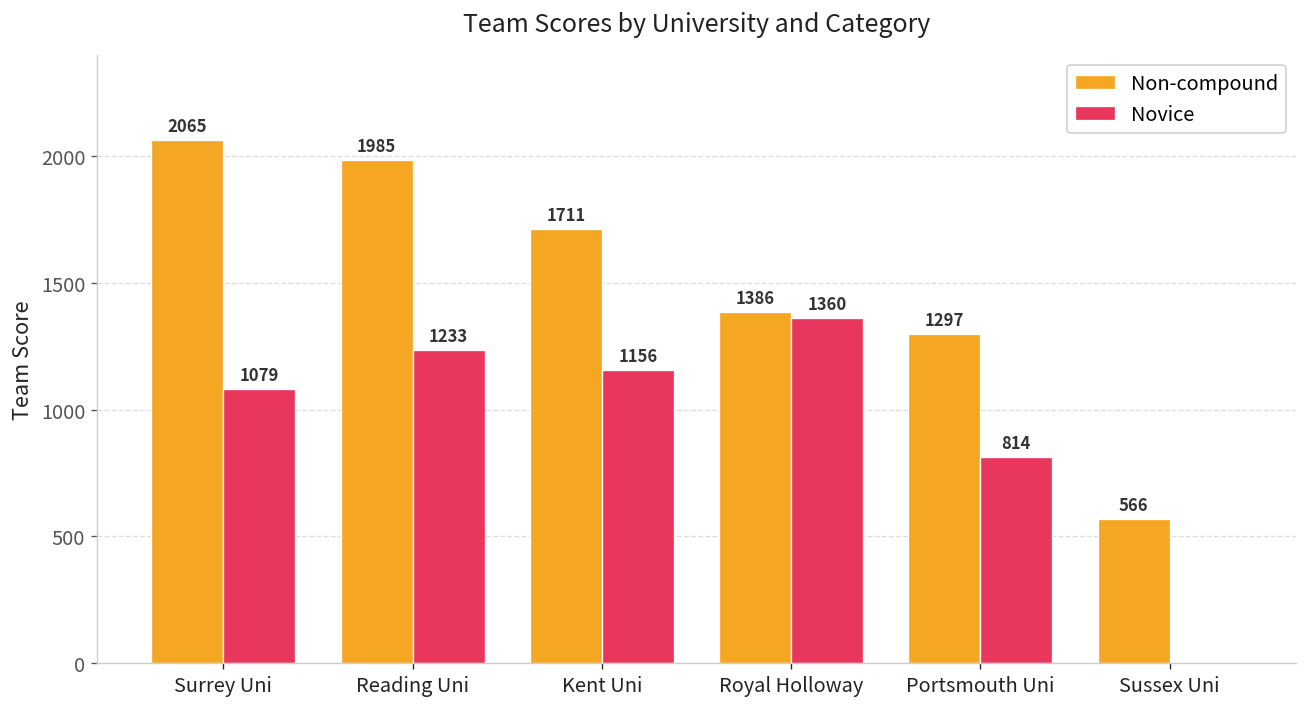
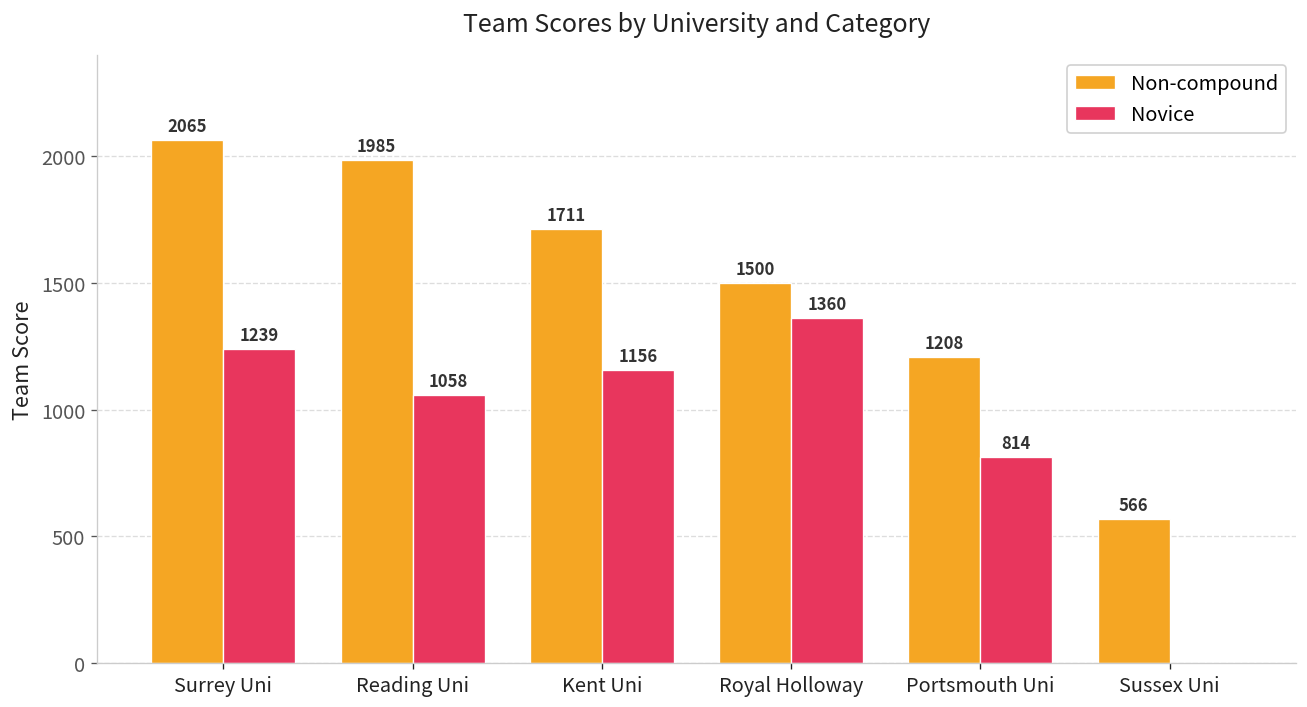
  {
    "Non-compound": {
      "Surrey Uni": 2065,
      "Reading Uni": 1985,
      "Kent Uni": 1711,
-     "Royal Holloway": 1386,
-     "Portsmouth Uni": 1297,
+     "Royal Holloway": 1500,
+     "Portsmouth Uni": 1208,
      "Sussex Uni": 566
    },
    "Novice": {
-     "Surrey Uni": 1079,
-     "Reading Uni": 1233,
+     "Surrey Uni": 1239,
+     "Reading Uni": 1058,
      "Kent Uni": 1156,
      "Royal Holloway": 1360,
      "Portsmouth Uni": 814
    }
  }
